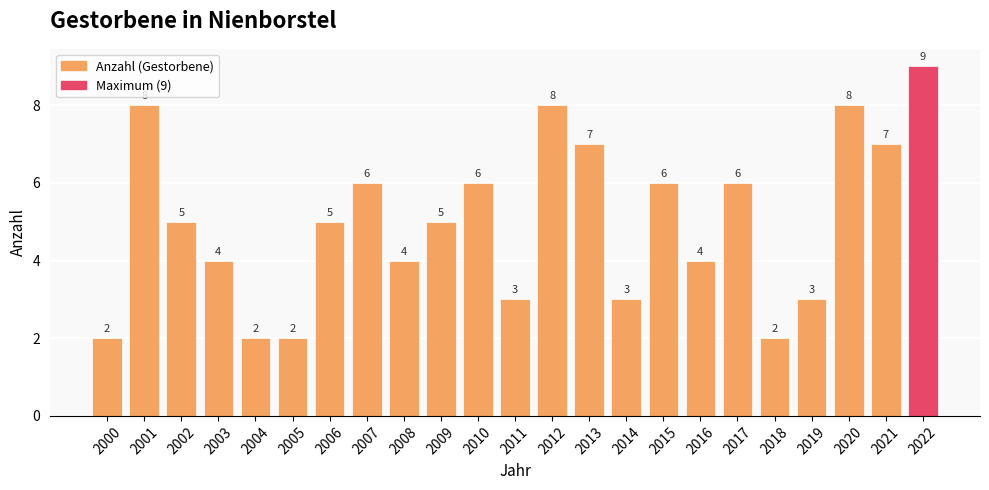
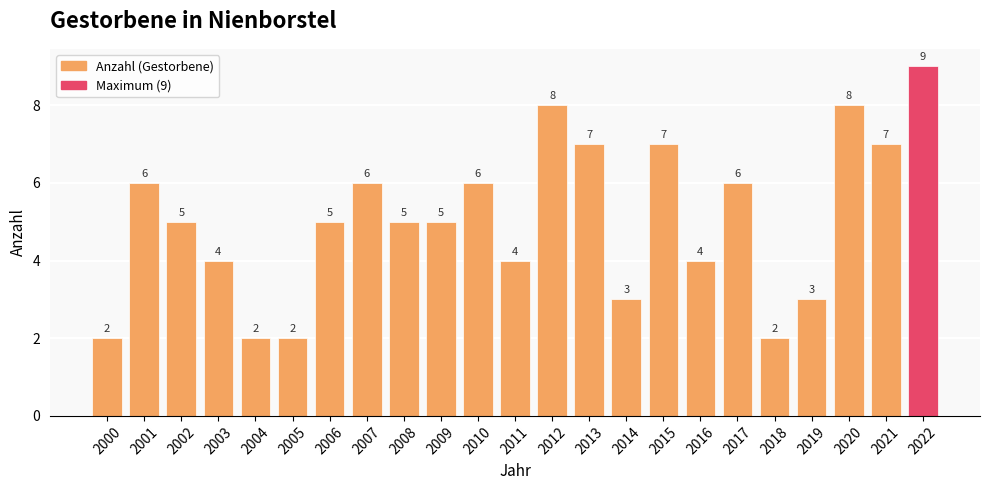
  {
    "2000": 2,
-   "2001": 8,
+   "2001": 6,
    "2002": 5,
    "2003": 4,
    "2004": 2,
    "2005": 2,
    "2006": 5,
    "2007": 6,
-   "2008": 4,
+   "2008": 5,
    "2009": 5,
    "2010": 6,
-   "2011": 3,
+   "2011": 4,
    "2012": 8,
    "2013": 7,
    "2014": 3,
-   "2015": 6,
+   "2015": 7,
    "2016": 4,
    "2017": 6,
    "2018": 2,
    "2019": 3,
    "2020": 8,
    "2021": 7,
    "2022": 9
  }
